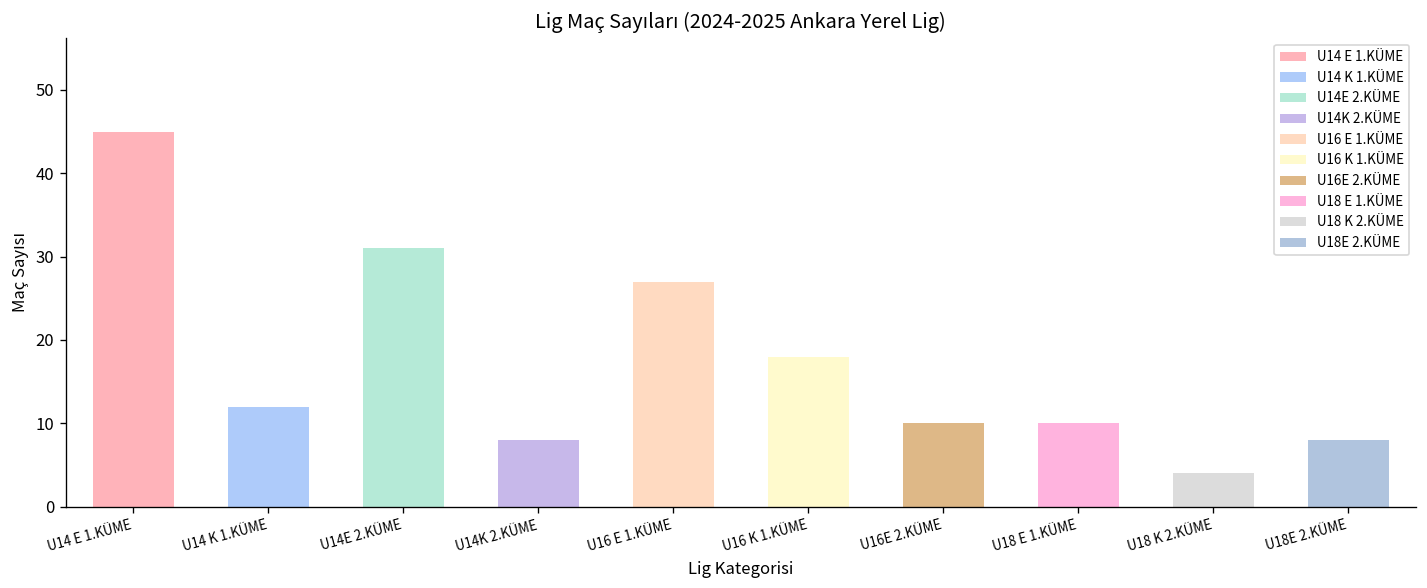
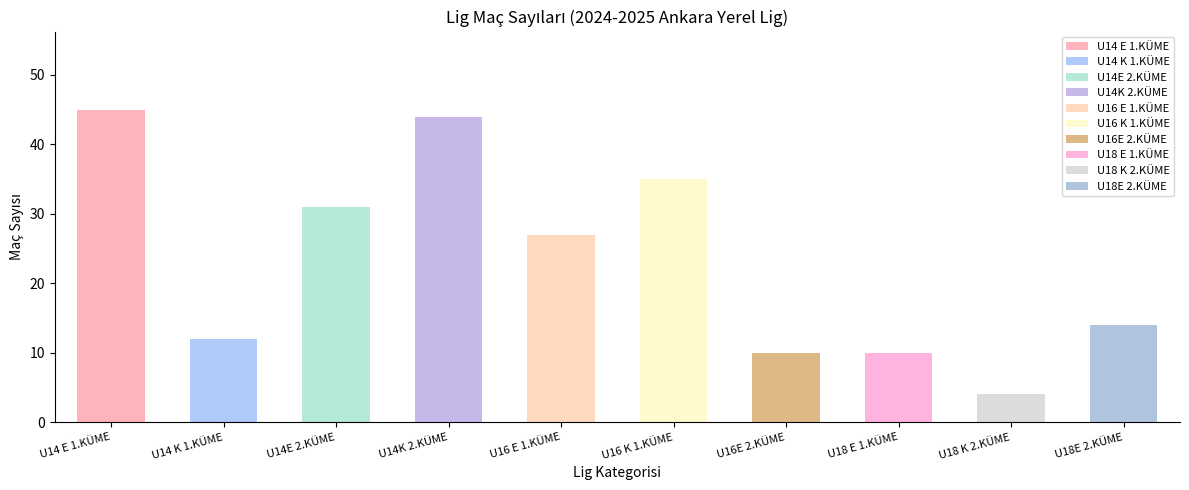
  {
    "U14 E 1.KÜME": 45,
    "U14 K 1.KÜME": 12,
    "U14E 2.KÜME": 31,
-   "U14K 2.KÜME": 8,
+   "U14K 2.KÜME": 44,
    "U16 E 1.KÜME": 27,
-   "U16 K 1.KÜME": 18,
+   "U16 K 1.KÜME": 35,
    "U16E 2.KÜME": 10,
    "U18 E 1.KÜME": 10,
    "U18 K 2.KÜME": 4,
-   "U18E 2.KÜME": 8
+   "U18E 2.KÜME": 14
  }
